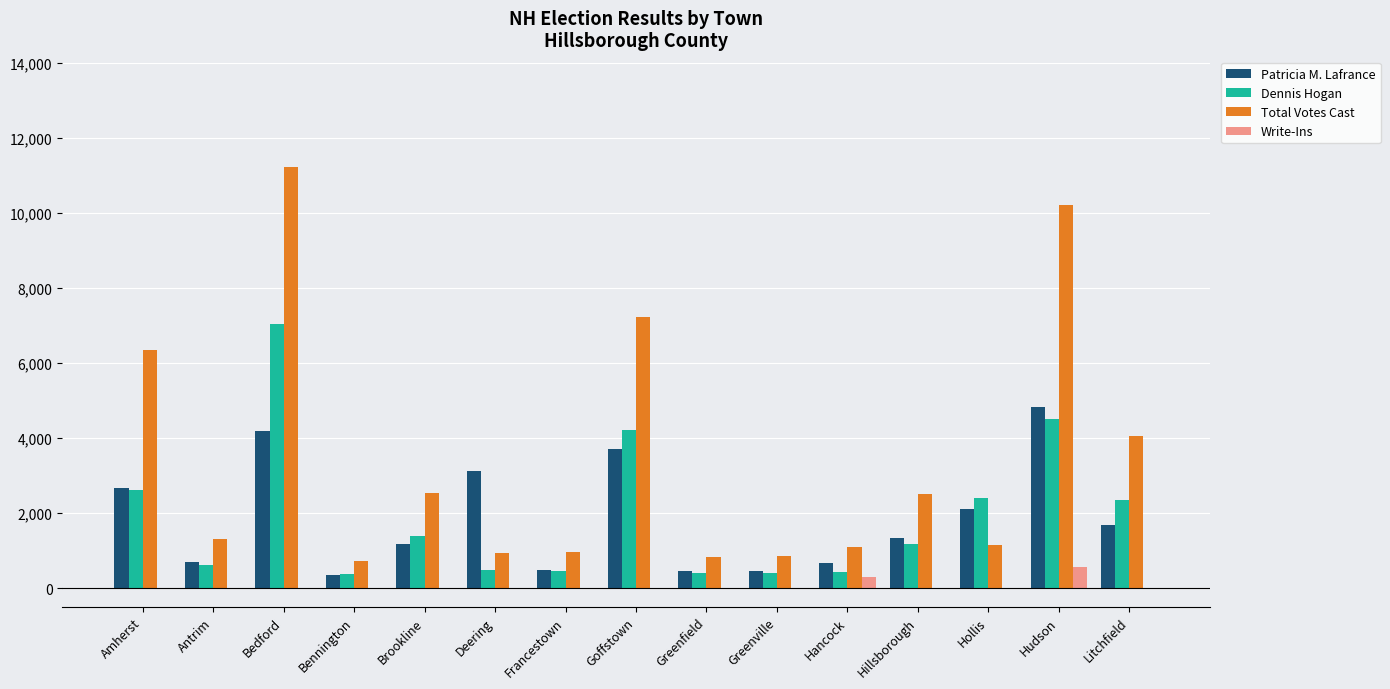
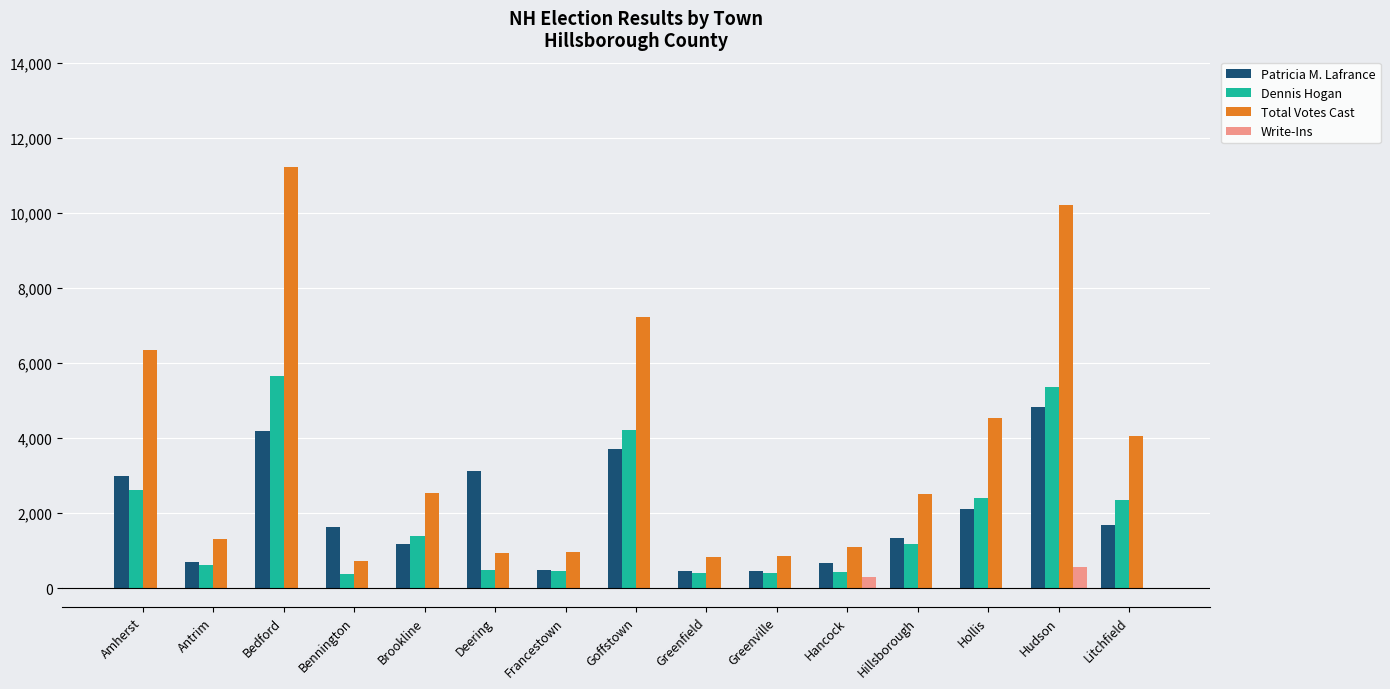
  {
    "Patricia M. Lafrance": {
-     "Amherst": "2,700",
+     "Amherst": "3,000",
      "Antrim": "700",
      "Bedford": "4,200",
-     "Bennington": "300",
+     "Bennington": "1,600",
      "Brookline": "1,200",
      "Deering": "3,100",
      "Francestown": "500",
      "Goffstown": "3,700",
      "Greenfield": "400",
      "Greenville": "400",
      "Hancock": "700",
      "Hillsborough": "1,300",
      "Hollis": "2,100",
      "Hudson": "4,800",
      "Litchfield": "1,700"
    },
    "Dennis Hogan": {
      "Amherst": "2,600",
      "Antrim": "600",
-     "Bedford": "7,000",
+     "Bedford": "5,600",
      "Bennington": "400",
      "Brookline": "1,400",
      "Deering": "500",
      "Francestown": "500",
      "Goffstown": "4,200",
      "Greenfield": "400",
      "Greenville": "400",
      "Hancock": "400",
      "Hillsborough": "1,200",
      "Hollis": "2,400",
-     "Hudson": "4,500",
+     "Hudson": "5,400",
      "Litchfield": "2,300"
    },
    "Total Votes Cast": {
      "Amherst": "6,400",
      "Antrim": "1,300",
      "Bedford": "11,200",
      "Bennington": "700",
      "Brookline": "2,500",
      "Deering": "900",
      "Francestown": "900",
      "Goffstown": "7,200",
      "Greenfield": "800",
      "Greenville": "900",
      "Hancock": "1,100",
      "Hillsborough": "2,500",
-     "Hollis": "1,200",
+     "Hollis": "4,500",
      "Hudson": "10,200",
      "Litchfield": "4,000"
    },
    "Write-Ins": {
      "Antrim": "0",
      "Brookline": "0",
      "Deering": "0",
      "Francestown": "0",
      "Greenfield": "0",
      "Greenville": "0",
      "Hancock": "300",
      "Hudson": "500",
      "Litchfield": "0"
    }
  }
